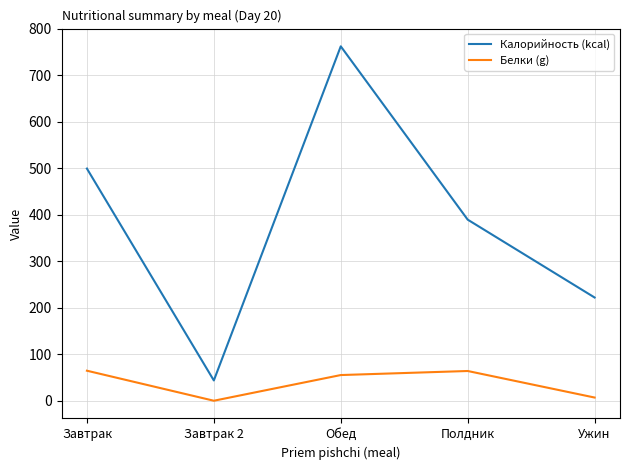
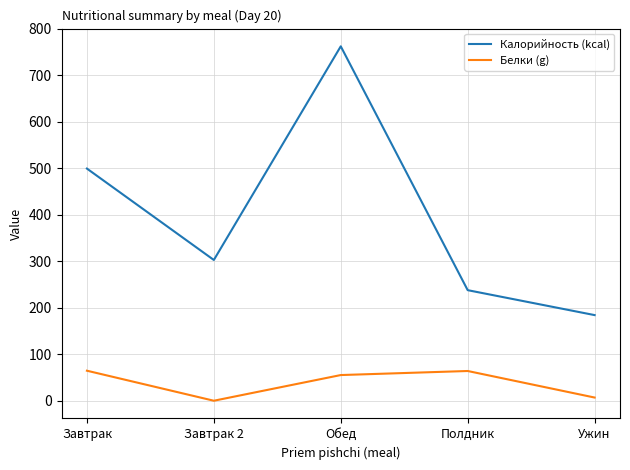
  {
    "Калорийность (kcal)": {
      "Завтрак": 500,
-     "Завтрак 2": 40,
+     "Завтрак 2": 300,
      "Обед": 760,
-     "Полдник": 390,
-     "Ужин": 220
+     "Полдник": 240,
+     "Ужин": 180
    },
    "Белки (g)": {
      "Завтрак": 60,
      "Завтрак 2": 0,
      "Обед": 60,
      "Полдник": 60,
      "Ужин": 10
    }
  }
